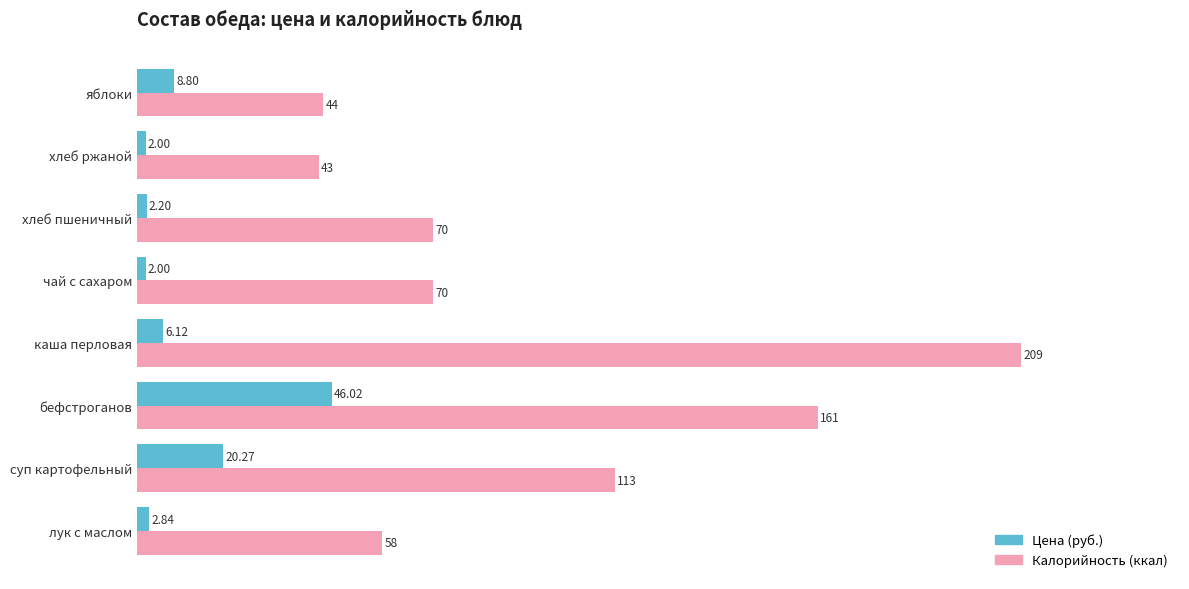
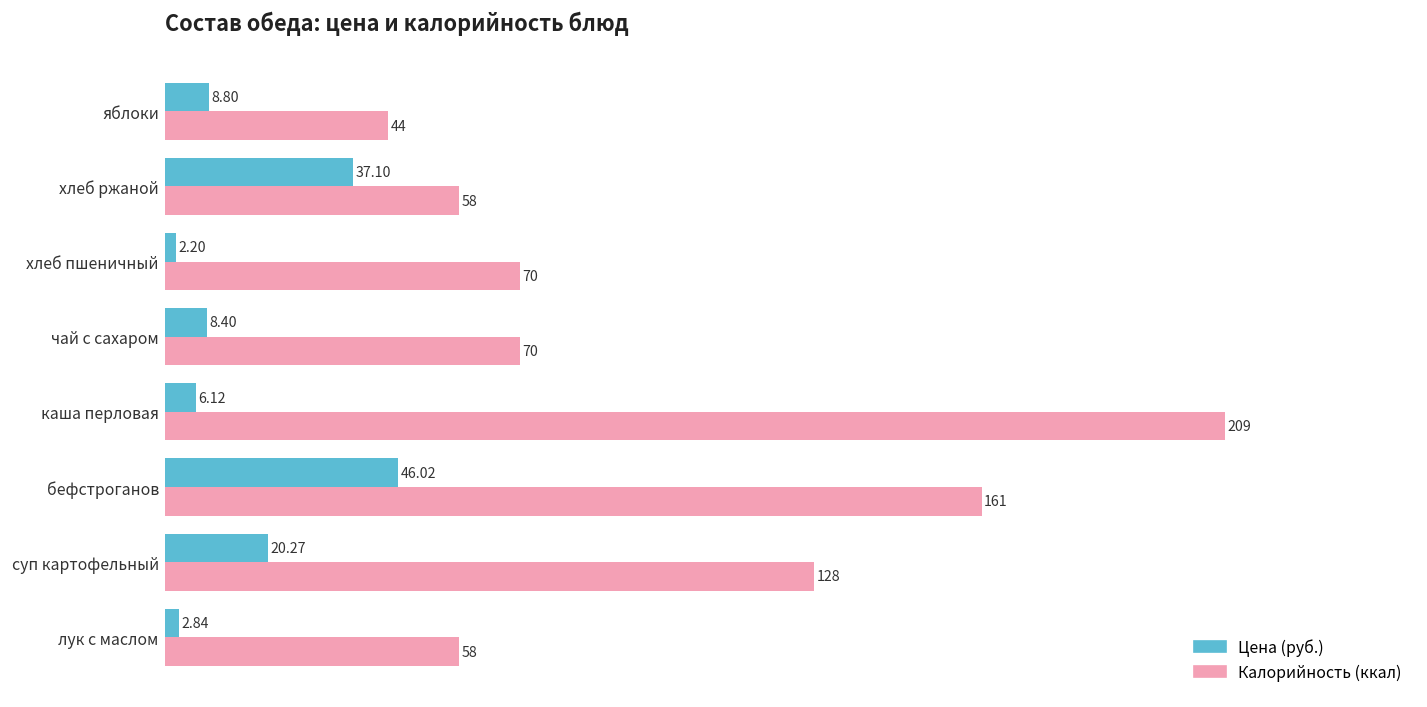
  {
    "Цена (руб.)": {
      "яблоки": 8.80,
-     "хлеб ржаной": 2.00,
+     "хлеб ржаной": 37.10,
      "хлеб пшеничный": 2.20,
-     "чай с сахаром": 2.00,
+     "чай с сахаром": 8.40,
      "каша перловая": 6.12,
      "бефстроганов": 46.02,
      "суп картофельный": 20.27,
      "лук с маслом": 2.84
    },
    "Калорийность (ккал)": {
      "яблоки": 44,
-     "хлеб ржаной": 43,
+     "хлеб ржаной": 58,
      "хлеб пшеничный": 70,
      "чай с сахаром": 70,
      "каша перловая": 209,
      "бефстроганов": 161,
-     "суп картофельный": 113,
+     "суп картофельный": 128,
      "лук с маслом": 58
    }
  }
